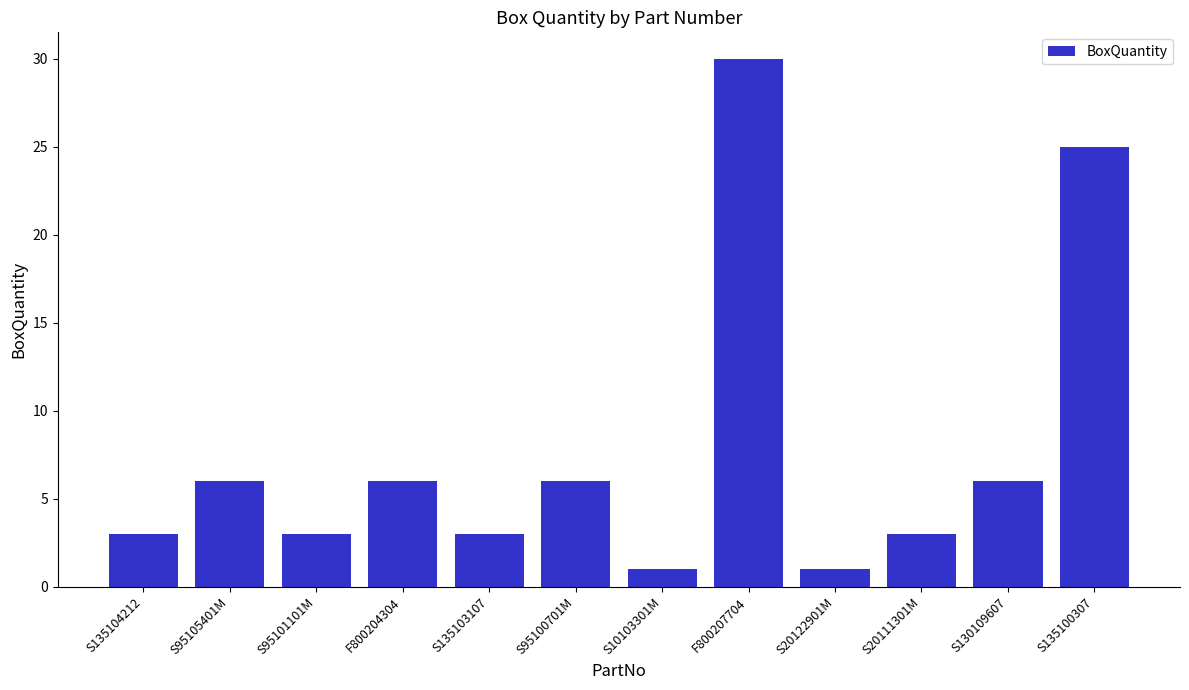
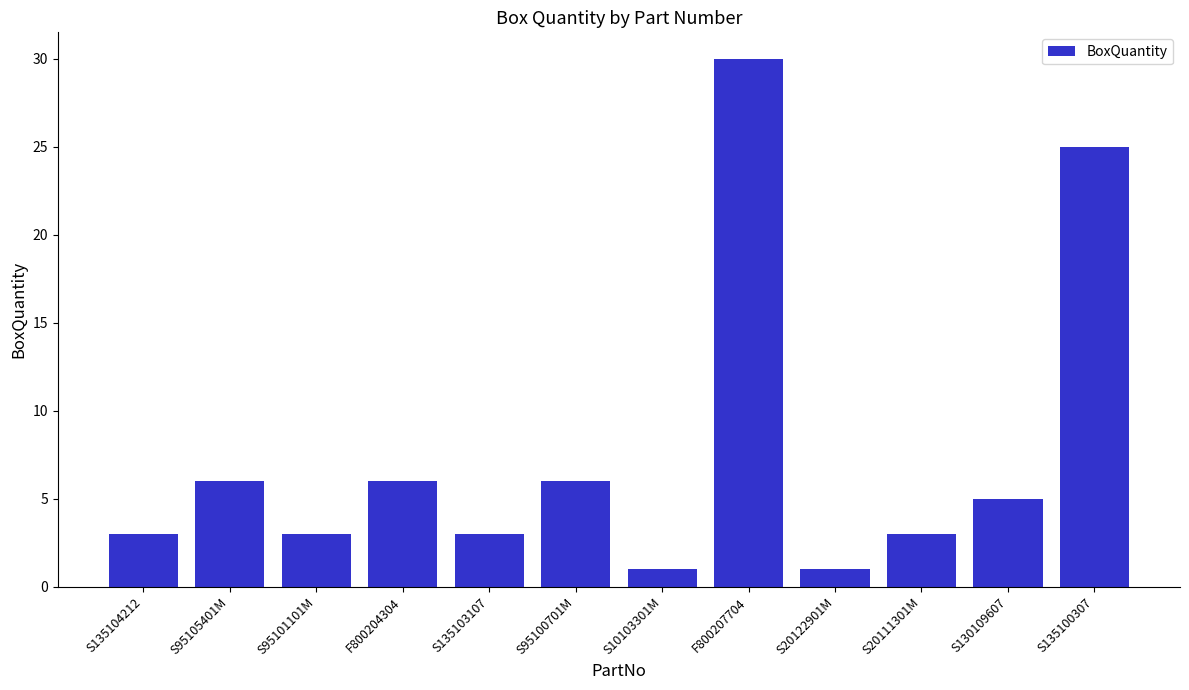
  {
    "S135104212": 3,
    "S95105401M": 6,
    "S95101101M": 3,
    "F800204304": 6,
    "S135103107": 3,
    "S95100701M": 6,
    "S10103301M": 1,
    "F800207704": 30,
    "S20122901M": 1,
    "S20111301M": 3,
-   "S130109607": 6,
+   "S130109607": 5,
    "S135100307": 25
  }
